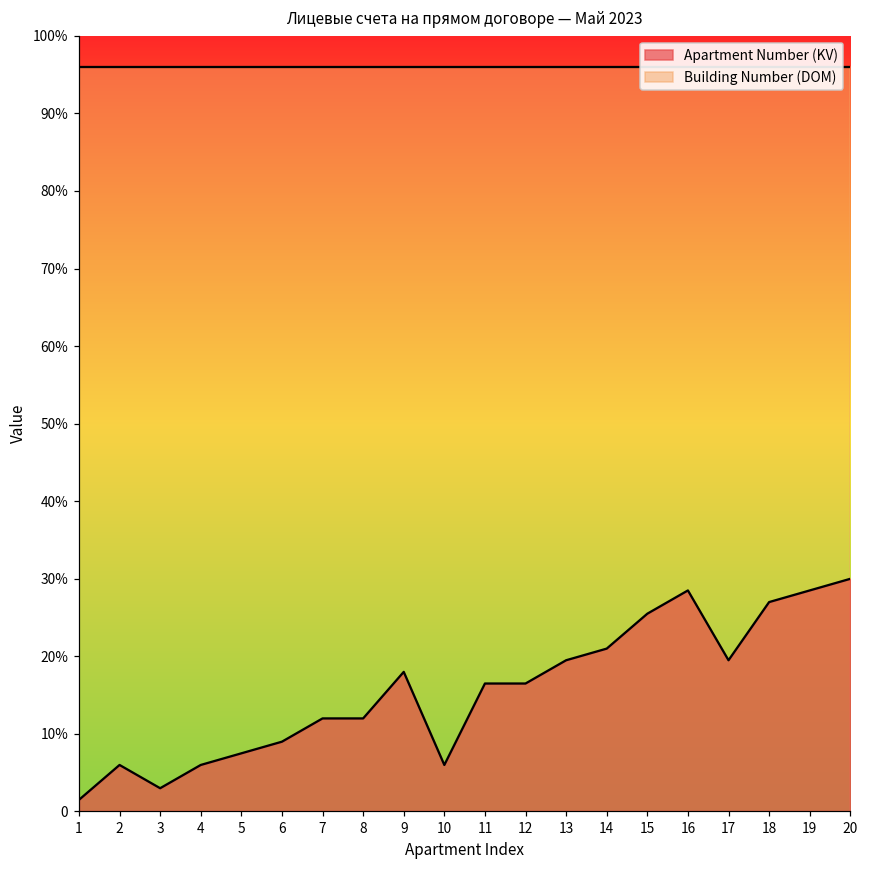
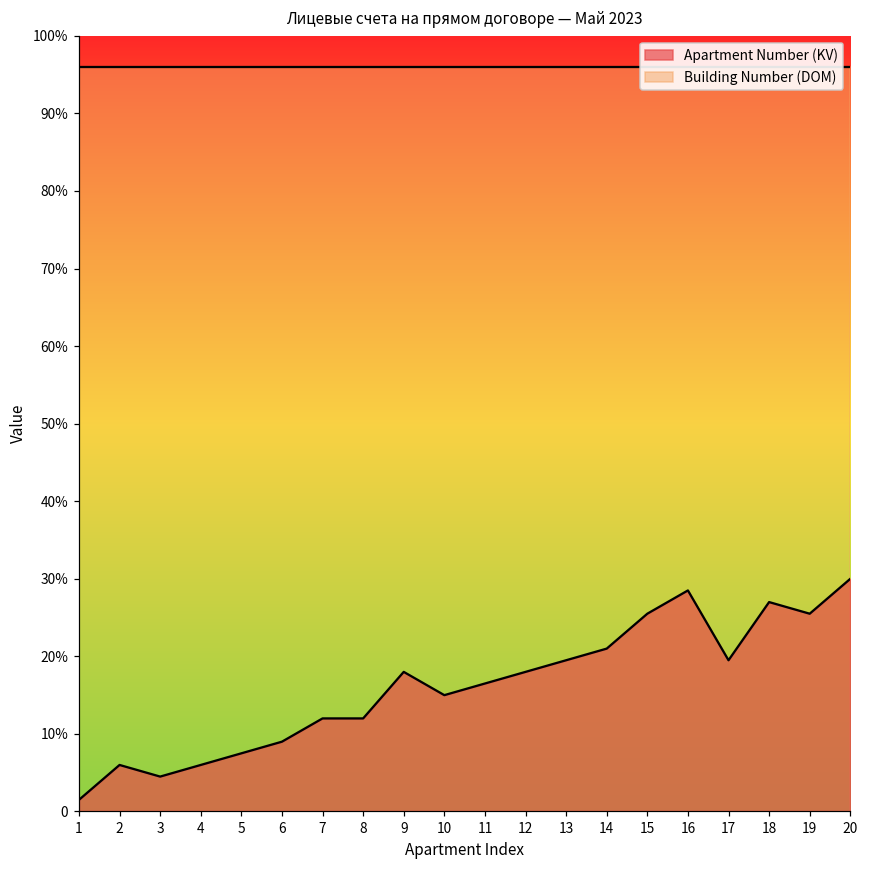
  {
    "Apartment Number (KV)": {
      "1": "2%",
      "2": "6%",
-     "3": "3%",
+     "3": "5%",
      "4": "6%",
      "5": "8%",
      "6": "9%",
      "7": "12%",
      "8": "12%",
      "9": "18%",
-     "10": "6%",
+     "10": "15%",
      "11": "17%",
-     "12": "17%",
+     "12": "18%",
      "13": "20%",
      "14": "21%",
      "15": "26%",
      "16": "29%",
      "17": "20%",
      "18": "27%",
-     "19": "29%",
+     "19": "26%",
      "20": "30%"
    },
    "Building Number (DOM)": {
      "1": "96%",
      "2": "96%",
      "3": "96%",
      "4": "96%",
      "5": "96%",
      "6": "96%",
      "7": "96%",
      "8": "96%",
      "9": "96%",
      "10": "96%",
      "11": "96%",
      "12": "96%",
      "13": "96%",
      "14": "96%",
      "20": "96%"
    }
  }
